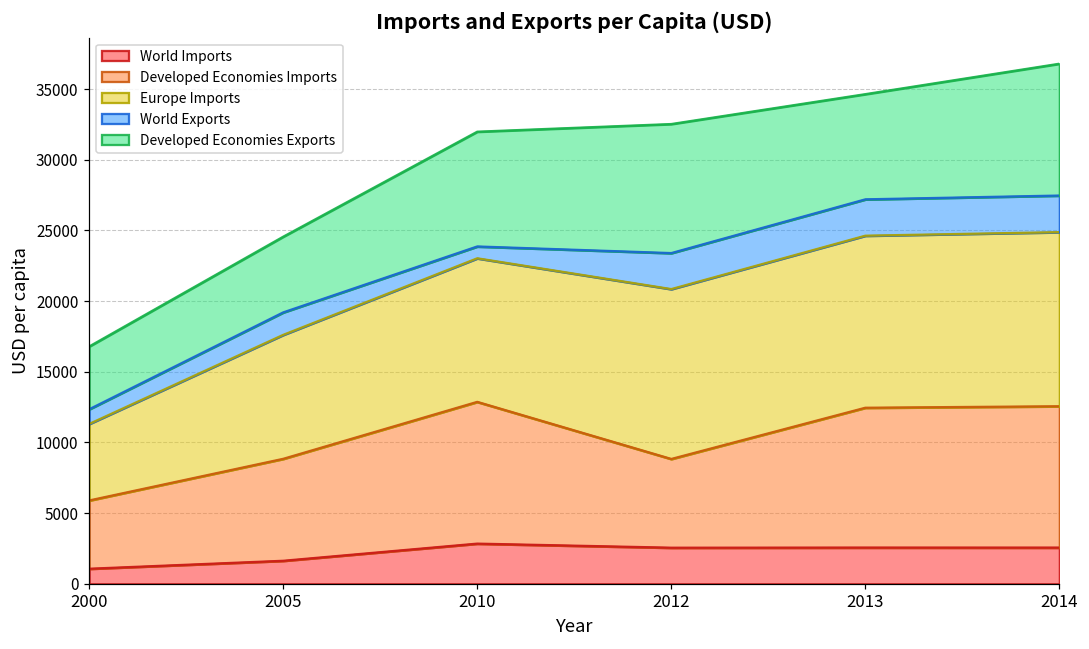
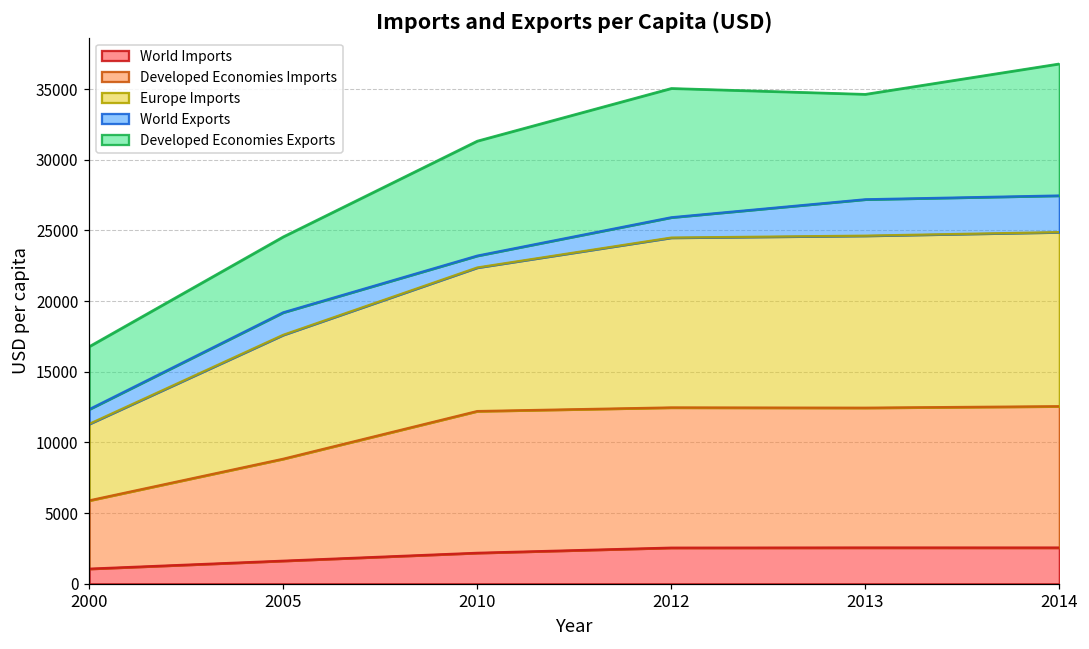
  {
    "World Imports": {
      "2000": 1100,
      "2005": 1600,
-     "2010": 2800,
+     "2010": 2200,
      "2012": 2600,
      "2013": 2600,
      "2014": 2600
    },
    "Developed Economies Imports": {
      "2000": 4800,
      "2005": 7200,
      "2010": 10000,
-     "2012": 6300,
+     "2012": 9900,
      "2013": 9900,
      "2014": 10000
    },
    "Europe Imports": {
      "2000": 5400,
      "2005": 8800,
      "2010": 10200,
      "2012": 12000,
      "2013": 12200,
      "2014": 12300
    },
    "World Exports": {
      "2000": 1000,
      "2005": 1600,
      "2010": 800,
-     "2012": 2500,
+     "2012": 1400,
      "2013": 2600,
      "2014": 2600
    },
    "Developed Economies Exports": {
      "2000": 4400,
      "2005": 5400,
      "2010": 8100,
      "2012": 9100,
      "2013": 7400,
      "2014": 9300
    }
  }
